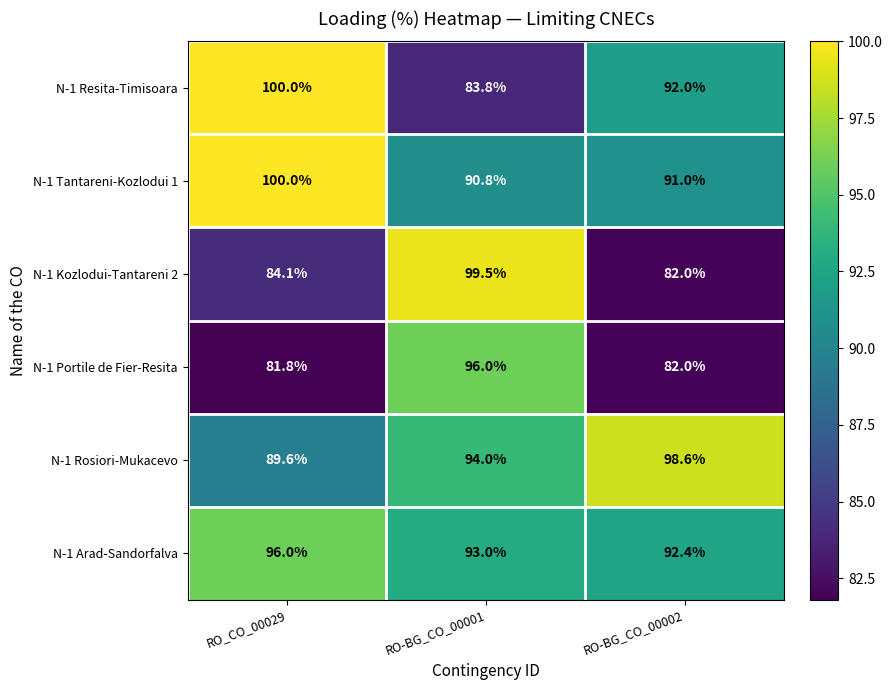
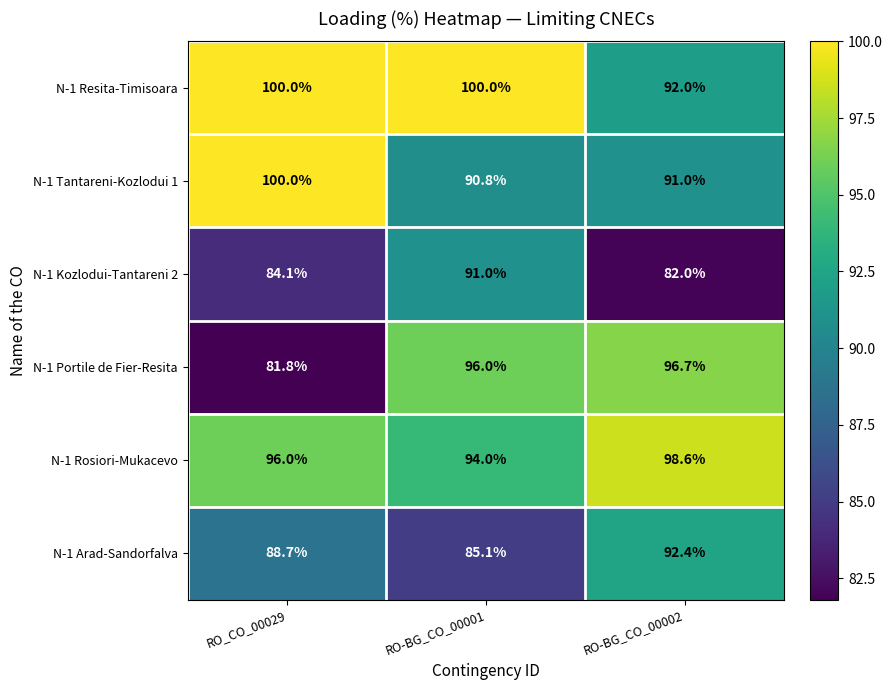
  {
    "N-1 Resita-Timisoara": {
      "RO_CO_00029": "100.0%",
-     "RO-BG_CO_00001": "83.8%",
+     "RO-BG_CO_00001": "100.0%",
      "RO-BG_CO_00002": "92.0%"
    },
    "N-1 Tantareni-Kozlodui 1": {
      "RO_CO_00029": "100.0%",
      "RO-BG_CO_00001": "90.8%",
      "RO-BG_CO_00002": "91.0%"
    },
    "N-1 Kozlodui-Tantareni 2": {
      "RO_CO_00029": "84.1%",
-     "RO-BG_CO_00001": "99.5%",
+     "RO-BG_CO_00001": "91.0%",
      "RO-BG_CO_00002": "82.0%"
    },
    "N-1 Portile de Fier-Resita": {
      "RO_CO_00029": "81.8%",
      "RO-BG_CO_00001": "96.0%",
-     "RO-BG_CO_00002": "82.0%"
+     "RO-BG_CO_00002": "96.7%"
    },
    "N-1 Rosiori-Mukacevo": {
-     "RO_CO_00029": "89.6%",
+     "RO_CO_00029": "96.0%",
      "RO-BG_CO_00001": "94.0%",
      "RO-BG_CO_00002": "98.6%"
    },
    "N-1 Arad-Sandorfalva": {
-     "RO_CO_00029": "96.0%",
-     "RO-BG_CO_00001": "93.0%",
+     "RO_CO_00029": "88.7%",
+     "RO-BG_CO_00001": "85.1%",
      "RO-BG_CO_00002": "92.4%"
    }
  }
